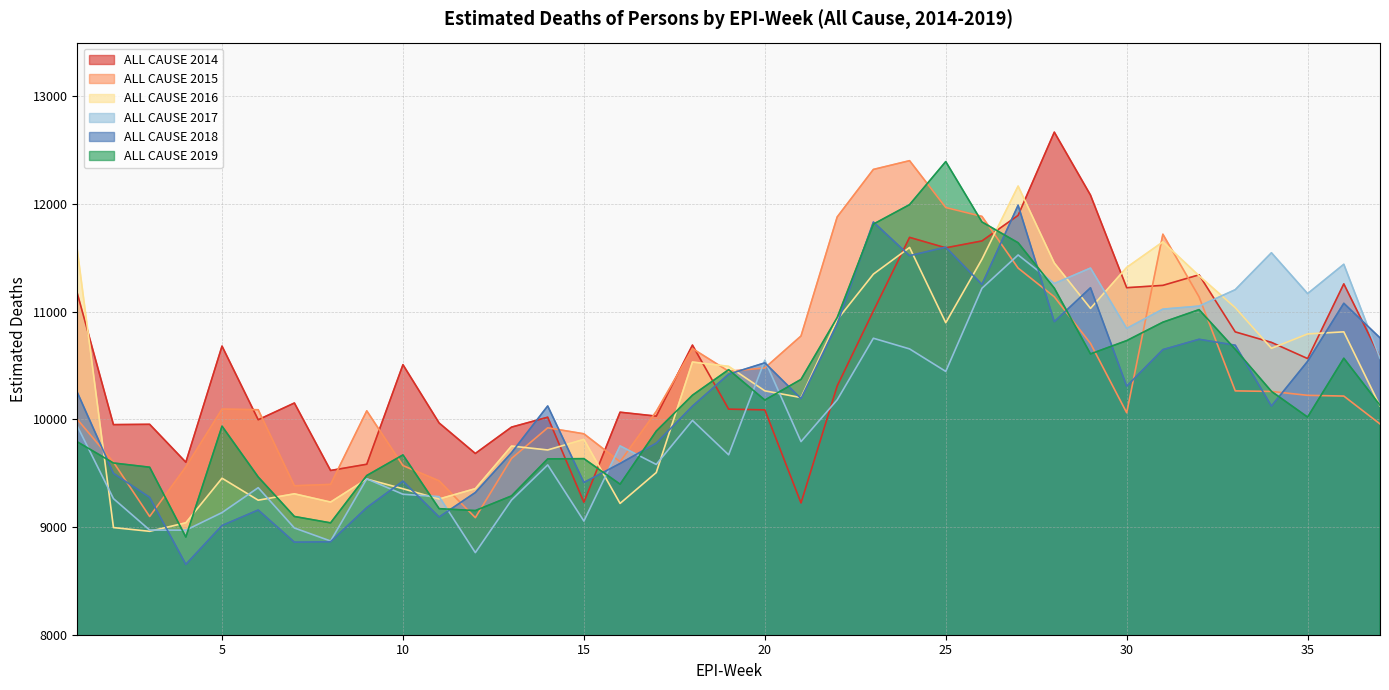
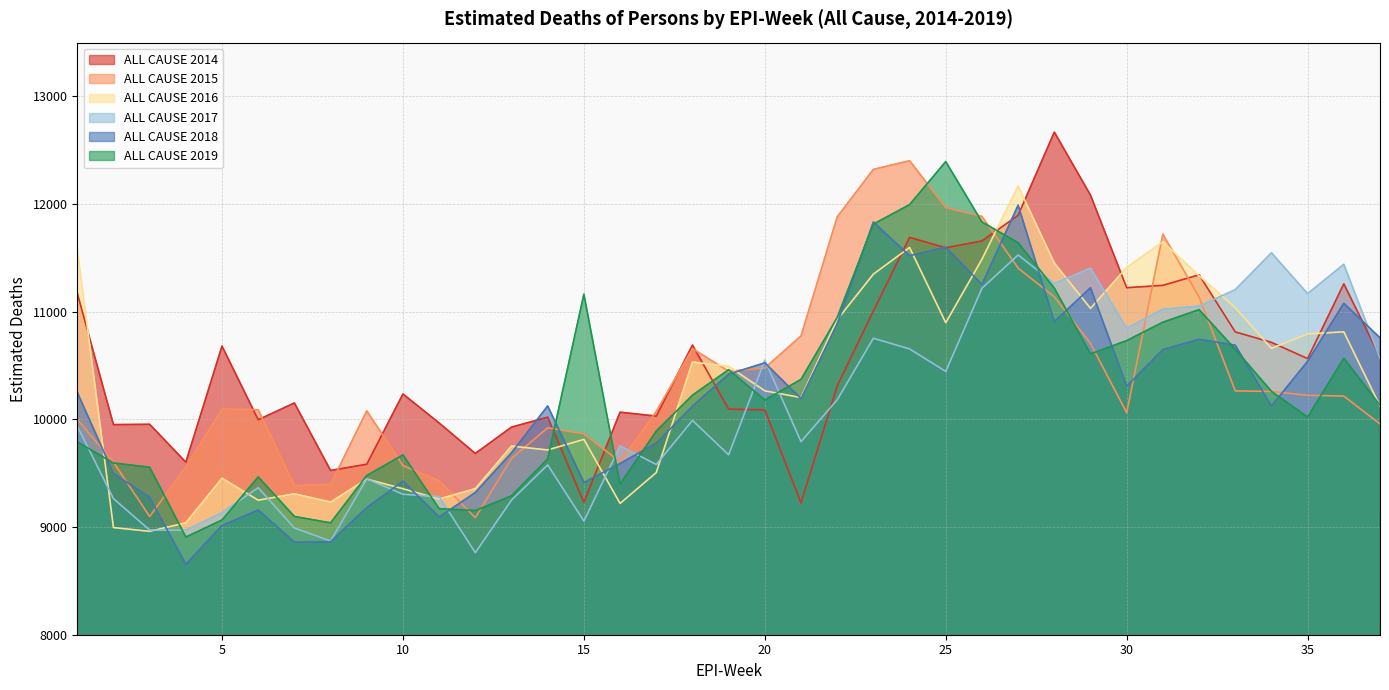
  {
    "ALL CAUSE 2014": {
      "5": 10680,
-     "10": 10510,
+     "10": 10240,
      "15": 9230,
      "20": 10090,
      "30": 11220,
      "35": 10570
    },
    "ALL CAUSE 2015": {
      "5": 10100,
      "10": 9570,
      "15": 9870,
      "20": 10480,
      "25": 11970,
      "30": 10060,
      "35": 10220
    },
    "ALL CAUSE 2016": {
      "5": 9450,
      "10": 9360,
      "15": 9810,
      "20": 10270,
      "25": 10900,
      "30": 11410,
      "35": 10790
    },
    "ALL CAUSE 2017": {
      "5": 9130,
      "10": 9300,
      "15": 9060,
      "25": 10450,
      "30": 10850,
      "35": 11170
    },
    "ALL CAUSE 2018": {
      "5": 9010,
      "10": 9430,
      "15": 9410,
      "30": 10310,
      "35": 10540
    },
    "ALL CAUSE 2019": {
-     "5": 9940,
+     "5": 9070,
      "10": 9670,
-     "15": 9640,
+     "15": 11160,
      "20": 10180,
      "25": 12390,
      "30": 10730,
      "35": 10020
    }
  }
